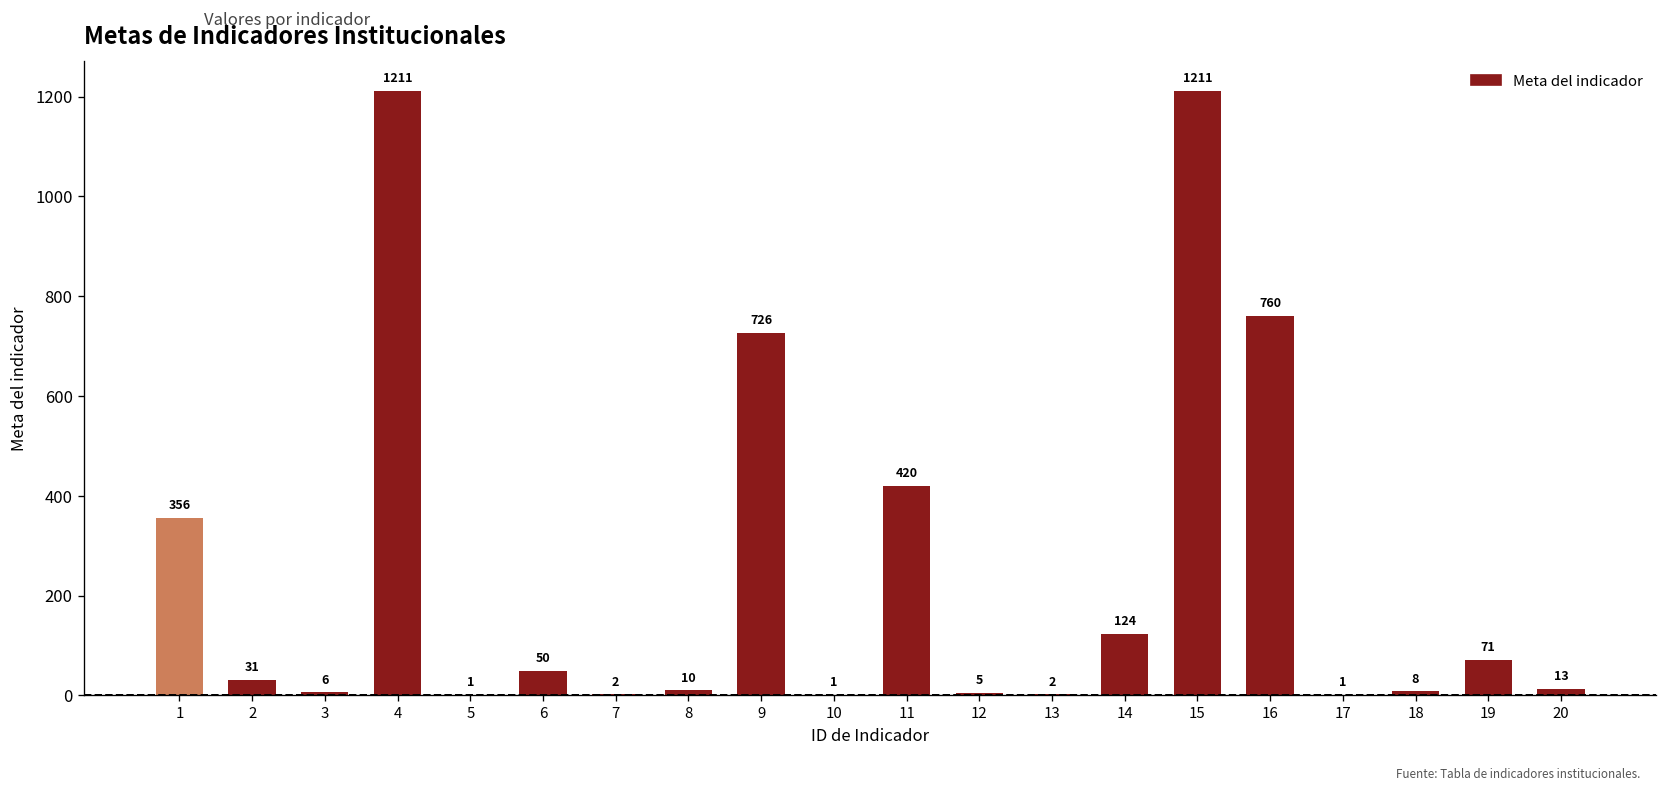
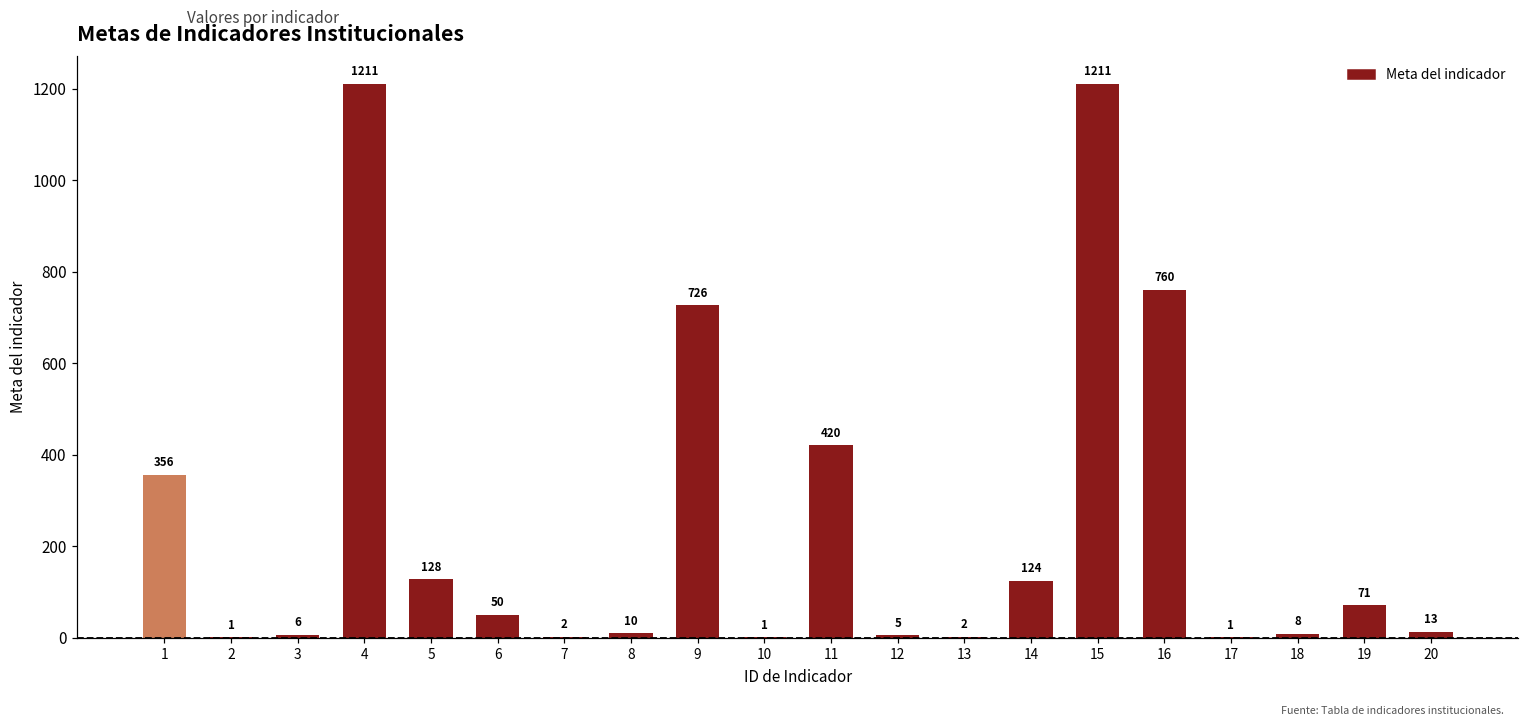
  {
    "1": 356,
-   "2": 31,
+   "2": 1,
    "3": 6,
    "4": 1211,
-   "5": 1,
+   "5": 128,
    "6": 50,
    "7": 2,
    "8": 10,
    "9": 726,
    "10": 1,
    "11": 420,
    "12": 5,
    "13": 2,
    "14": 124,
    "15": 1211,
    "16": 760,
    "17": 1,
    "18": 8,
    "19": 71,
    "20": 13
  }
